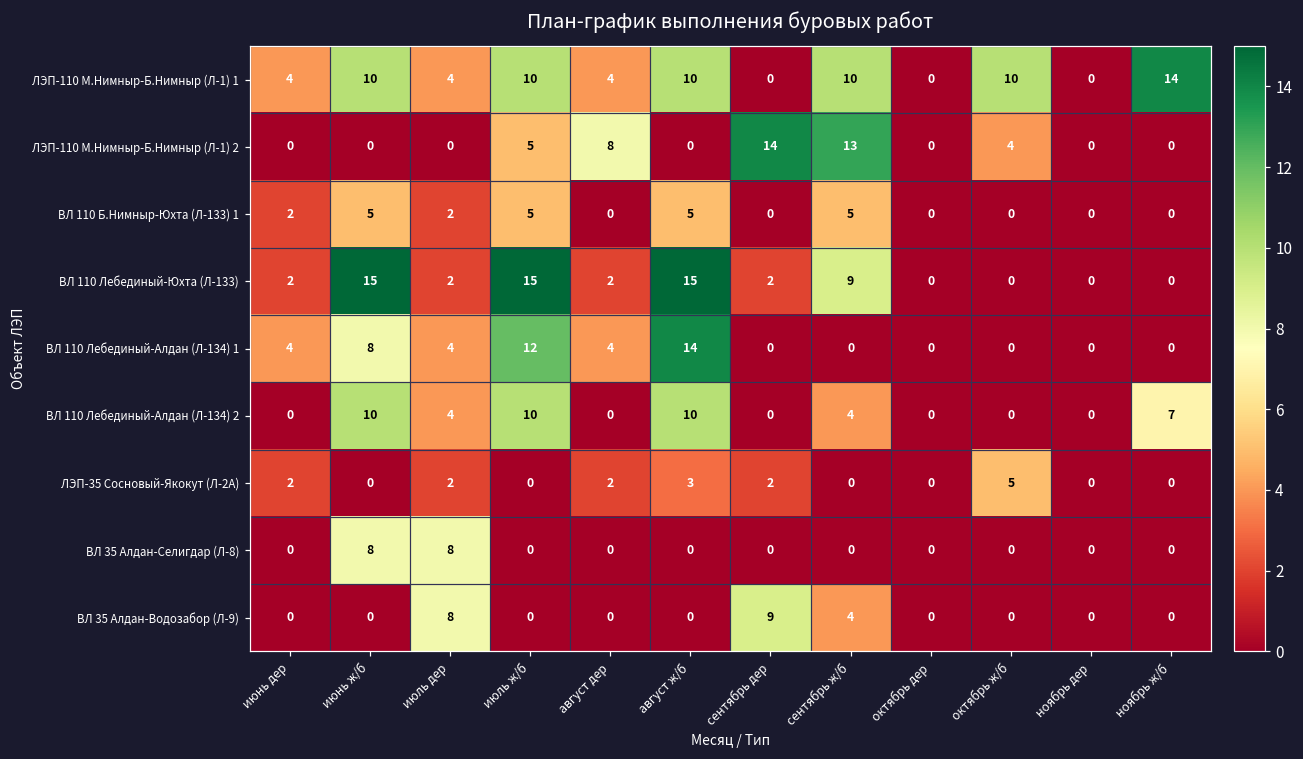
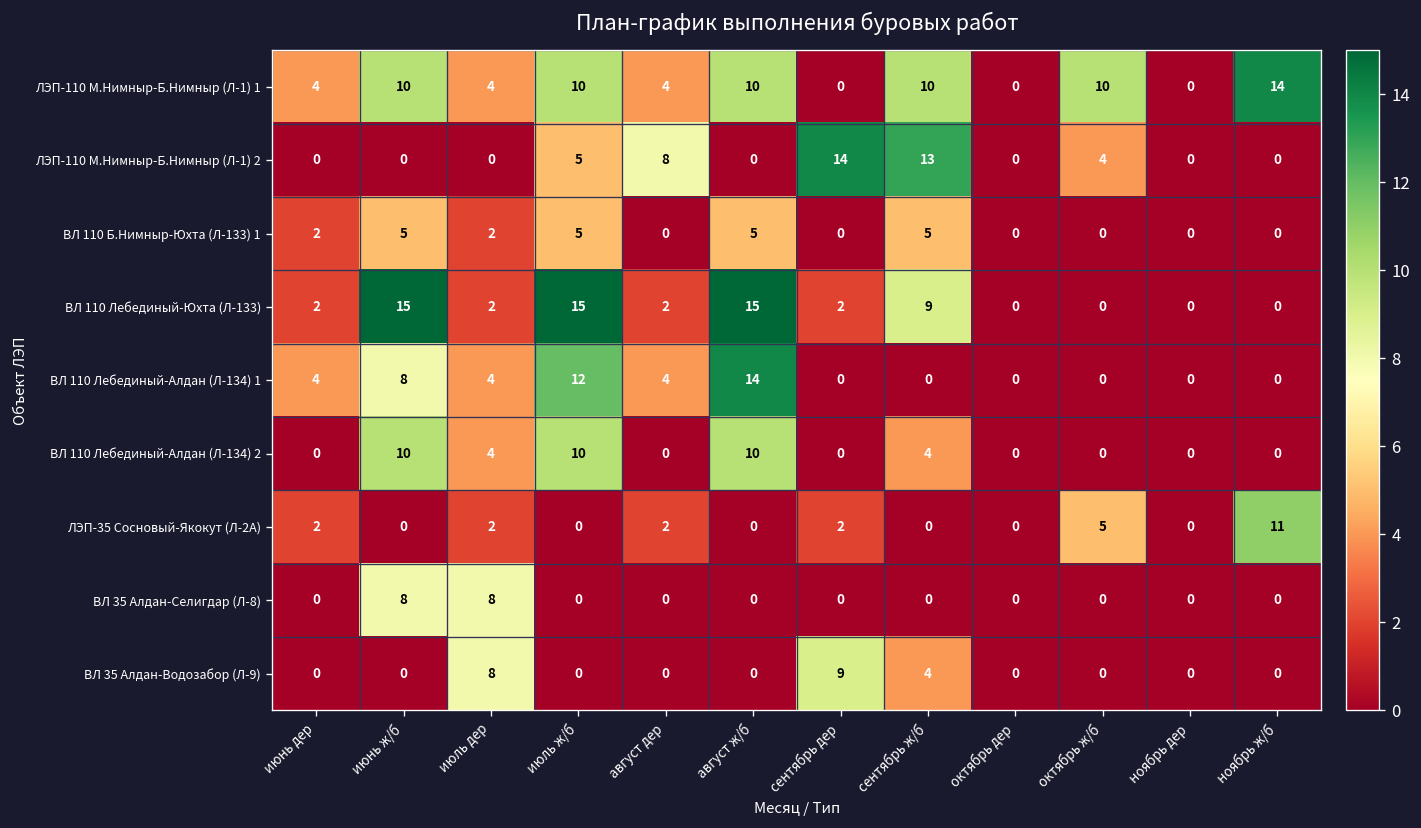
  {
    "ЛЭП-110 М.Нимныр-Б.Нимныр (Л-1) 1": {
      "июнь дер": 4,
      "июнь ж/б": 10,
      "июль дер": 4,
      "июль ж/б": 10,
      "август дер": 4,
      "август ж/б": 10,
      "сентябрь дер": 0,
      "сентябрь ж/б": 10,
      "октябрь дер": 0,
      "октябрь ж/б": 10,
      "ноябрь дер": 0,
      "ноябрь ж/б": 14
    },
    "ЛЭП-110 М.Нимныр-Б.Нимныр (Л-1) 2": {
      "июнь дер": 0,
      "июнь ж/б": 0,
      "июль дер": 0,
      "июль ж/б": 5,
      "август дер": 8,
      "август ж/б": 0,
      "сентябрь дер": 14,
      "сентябрь ж/б": 13,
      "октябрь дер": 0,
      "октябрь ж/б": 4,
      "ноябрь дер": 0,
      "ноябрь ж/б": 0
    },
    "ВЛ 110 Б.Нимныр-Юхта (Л-133) 1": {
      "июнь дер": 2,
      "июнь ж/б": 5,
      "июль дер": 2,
      "июль ж/б": 5,
      "август дер": 0,
      "август ж/б": 5,
      "сентябрь дер": 0,
      "сентябрь ж/б": 5,
      "октябрь дер": 0,
      "октябрь ж/б": 0,
      "ноябрь дер": 0,
      "ноябрь ж/б": 0
    },
    "ВЛ 110 Лебединый-Юхта (Л-133)": {
      "июнь дер": 2,
      "июнь ж/б": 15,
      "июль дер": 2,
      "июль ж/б": 15,
      "август дер": 2,
      "август ж/б": 15,
      "сентябрь дер": 2,
      "сентябрь ж/б": 9,
      "октябрь дер": 0,
      "октябрь ж/б": 0,
      "ноябрь дер": 0,
      "ноябрь ж/б": 0
    },
    "ВЛ 110 Лебединый-Алдан (Л-134) 1": {
      "июнь дер": 4,
      "июнь ж/б": 8,
      "июль дер": 4,
      "июль ж/б": 12,
      "август дер": 4,
      "август ж/б": 14,
      "сентябрь дер": 0,
      "сентябрь ж/б": 0,
      "октябрь дер": 0,
      "октябрь ж/б": 0,
      "ноябрь дер": 0,
      "ноябрь ж/б": 0
    },
    "ВЛ 110 Лебединый-Алдан (Л-134) 2": {
      "июнь дер": 0,
      "июнь ж/б": 10,
      "июль дер": 4,
      "июль ж/б": 10,
      "август дер": 0,
      "август ж/б": 10,
      "сентябрь дер": 0,
      "сентябрь ж/б": 4,
      "октябрь дер": 0,
      "октябрь ж/б": 0,
      "ноябрь дер": 0,
-     "ноябрь ж/б": 7
+     "ноябрь ж/б": 0
    },
    "ЛЭП-35 Сосновый-Якокут (Л-2А)": {
      "июнь дер": 2,
      "июнь ж/б": 0,
      "июль дер": 2,
      "июль ж/б": 0,
      "август дер": 2,
-     "август ж/б": 3,
+     "август ж/б": 0,
      "сентябрь дер": 2,
      "сентябрь ж/б": 0,
      "октябрь дер": 0,
      "октябрь ж/б": 5,
      "ноябрь дер": 0,
-     "ноябрь ж/б": 0
+     "ноябрь ж/б": 11
    },
    "ВЛ 35 Алдан-Селигдар (Л-8)": {
      "июнь дер": 0,
      "июнь ж/б": 8,
      "июль дер": 8,
      "июль ж/б": 0,
      "август дер": 0,
      "август ж/б": 0,
      "сентябрь дер": 0,
      "сентябрь ж/б": 0,
      "октябрь дер": 0,
      "октябрь ж/б": 0,
      "ноябрь дер": 0,
      "ноябрь ж/б": 0
    },
    "ВЛ 35 Алдан-Водозабор (Л-9)": {
      "июнь дер": 0,
      "июнь ж/б": 0,
      "июль дер": 8,
      "июль ж/б": 0,
      "август дер": 0,
      "август ж/б": 0,
      "сентябрь дер": 9,
      "сентябрь ж/б": 4,
      "октябрь дер": 0,
      "октябрь ж/б": 0,
      "ноябрь дер": 0,
      "ноябрь ж/б": 0
    }
  }
